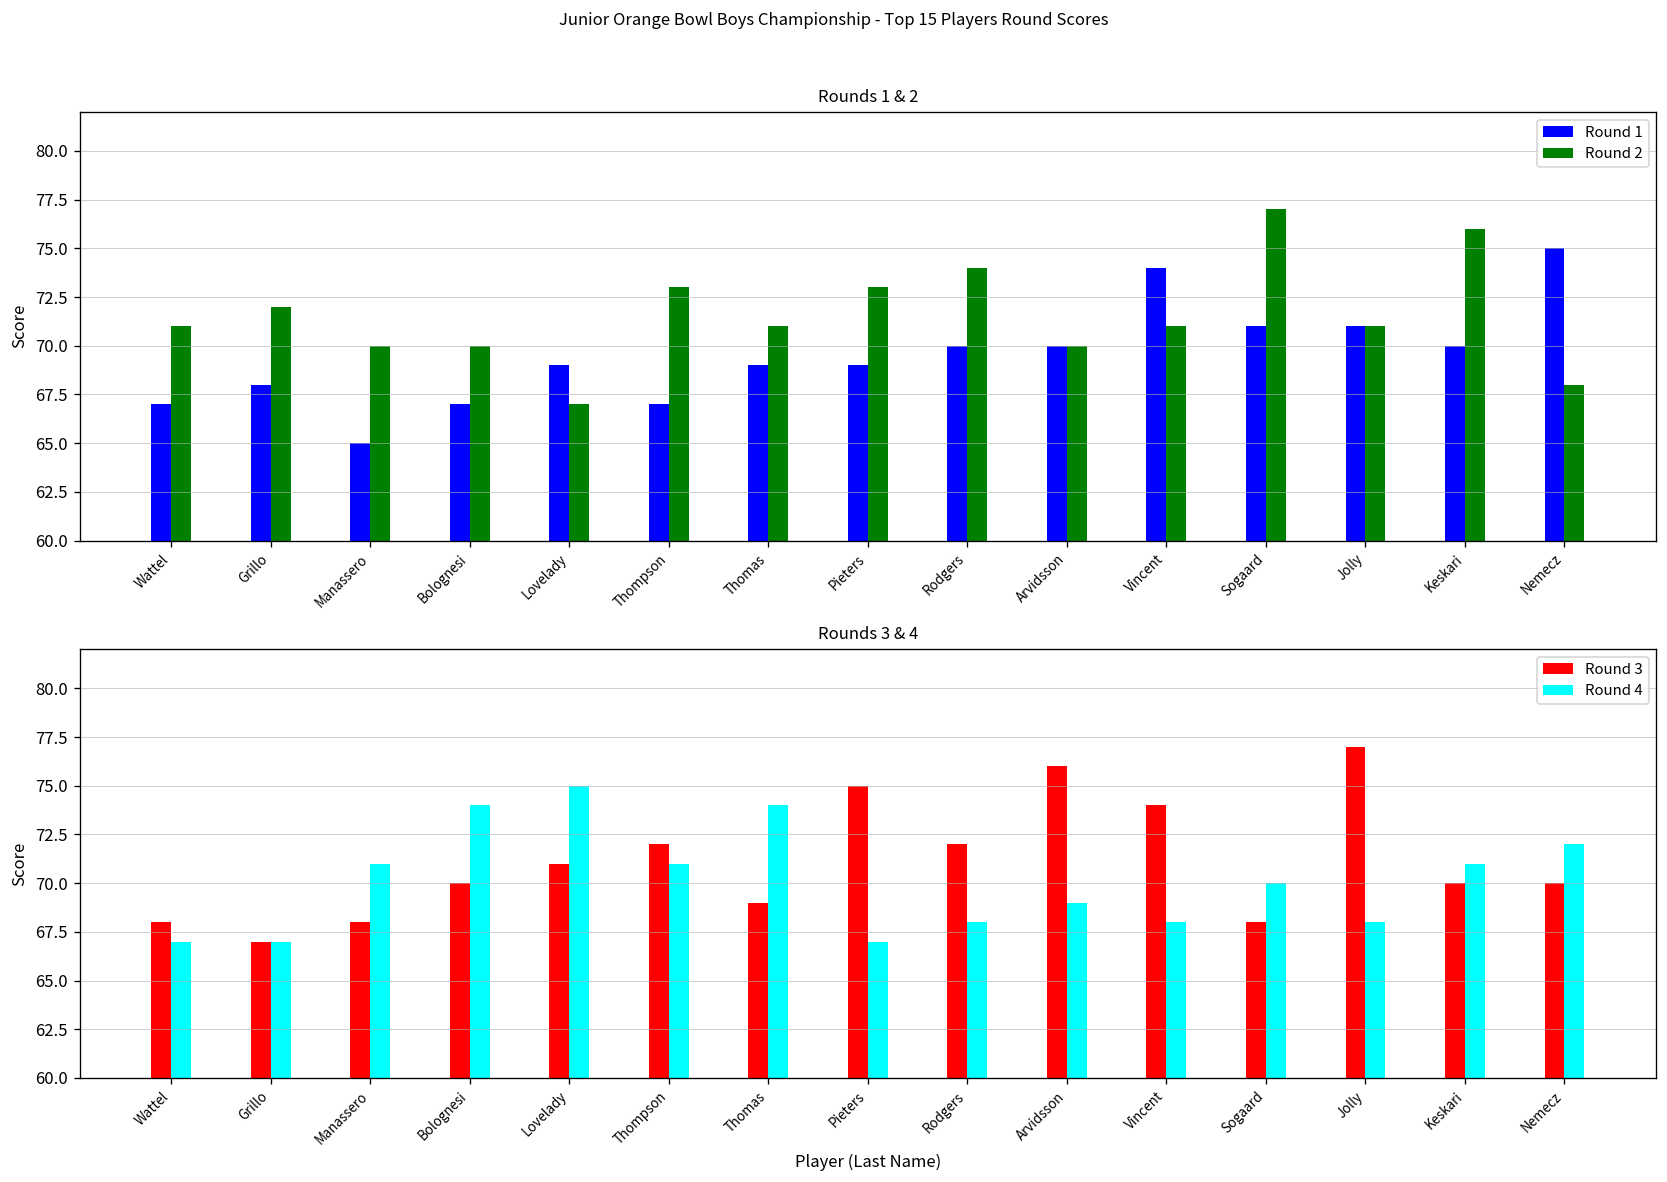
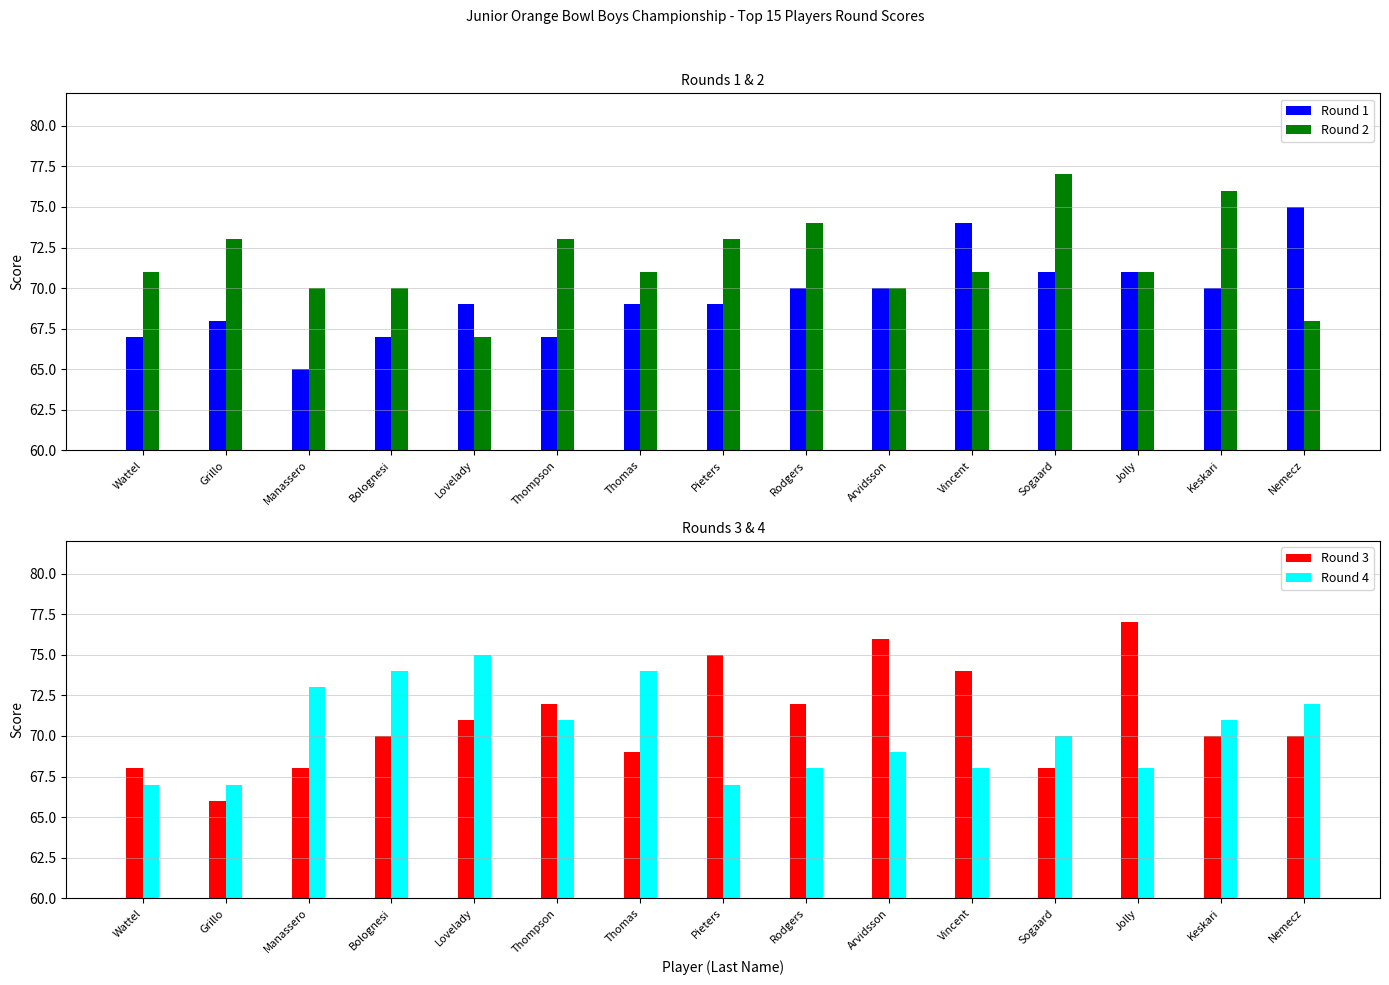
  {
    "Rounds 1 & 2": {
      "Round 1": {
        "Wattel": 67,
        "Grillo": 68,
        "Manassero": 65,
        "Bolognesi": 67,
        "Lovelady": 69,
        "Thompson": 67,
        "Thomas": 69,
        "Pieters": 69,
        "Rodgers": 70,
        "Arvidsson": 70,
        "Vincent": 74,
        "Sogaard": 71,
        "Jolly": 71,
        "Keskari": 70,
        "Nemecz": 75
      },
      "Round 2": {
        "Wattel": 71,
-       "Grillo": 72,
+       "Grillo": 73,
        "Manassero": 70,
        "Bolognesi": 70,
        "Lovelady": 67,
        "Thompson": 73,
        "Thomas": 71,
        "Pieters": 73,
        "Rodgers": 74,
        "Arvidsson": 70,
        "Vincent": 71,
        "Sogaard": 77,
        "Jolly": 71,
        "Keskari": 76,
        "Nemecz": 68
      }
    },
    "Rounds 3 & 4": {
      "Round 3": {
        "Wattel": 68,
-       "Grillo": 67,
+       "Grillo": 66,
        "Manassero": 68,
        "Bolognesi": 70,
        "Lovelady": 71,
        "Thompson": 72,
        "Thomas": 69,
        "Pieters": 75,
        "Rodgers": 72,
        "Arvidsson": 76,
        "Vincent": 74,
        "Sogaard": 68,
        "Jolly": 77,
        "Keskari": 70,
        "Nemecz": 70
      },
      "Round 4": {
        "Wattel": 67,
        "Grillo": 67,
-       "Manassero": 71,
+       "Manassero": 73,
        "Bolognesi": 74,
        "Lovelady": 75,
        "Thompson": 71,
        "Thomas": 74,
        "Pieters": 67,
        "Rodgers": 68,
        "Arvidsson": 69,
        "Vincent": 68,
        "Sogaard": 70,
        "Jolly": 68,
        "Keskari": 71,
        "Nemecz": 72
      }
    }
  }
